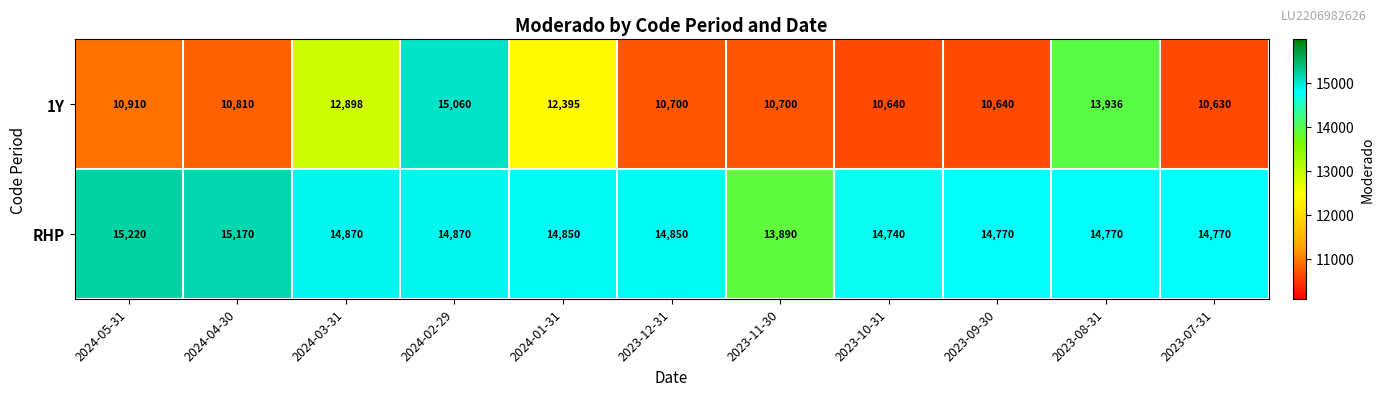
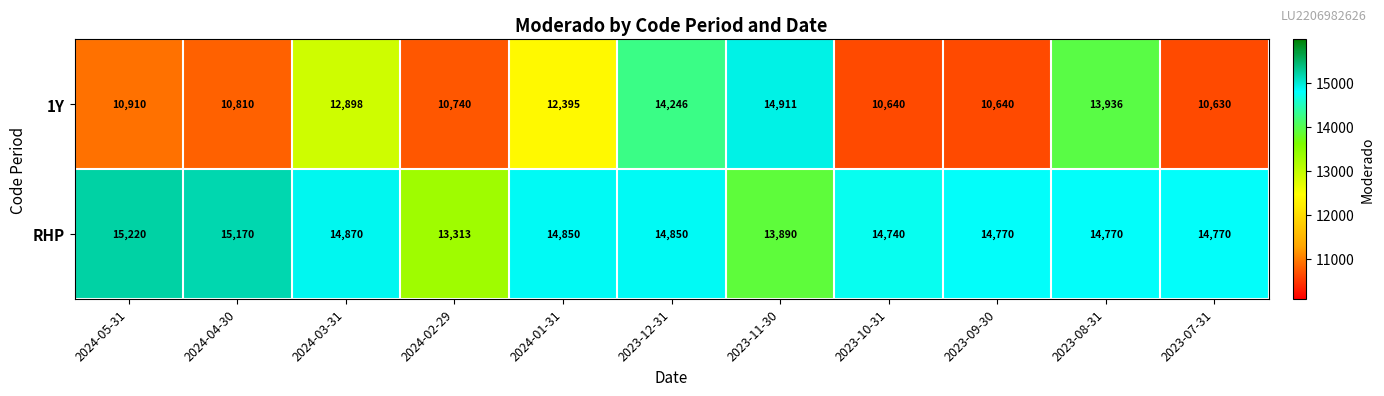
  {
    "1Y": {
      "2024-05-31": "10,910",
      "2024-04-30": "10,810",
      "2024-03-31": "12,898",
-     "2024-02-29": "15,060",
+     "2024-02-29": "10,740",
      "2024-01-31": "12,395",
-     "2023-12-31": "10,700",
-     "2023-11-30": "10,700",
+     "2023-12-31": "14,246",
+     "2023-11-30": "14,911",
      "2023-10-31": "10,640",
      "2023-09-30": "10,640",
      "2023-08-31": "13,936",
      "2023-07-31": "10,630"
    },
    "RHP": {
      "2024-05-31": "15,220",
      "2024-04-30": "15,170",
      "2024-03-31": "14,870",
-     "2024-02-29": "14,870",
+     "2024-02-29": "13,313",
      "2024-01-31": "14,850",
      "2023-12-31": "14,850",
      "2023-11-30": "13,890",
      "2023-10-31": "14,740",
      "2023-09-30": "14,770",
      "2023-08-31": "14,770",
      "2023-07-31": "14,770"
    }
  }
